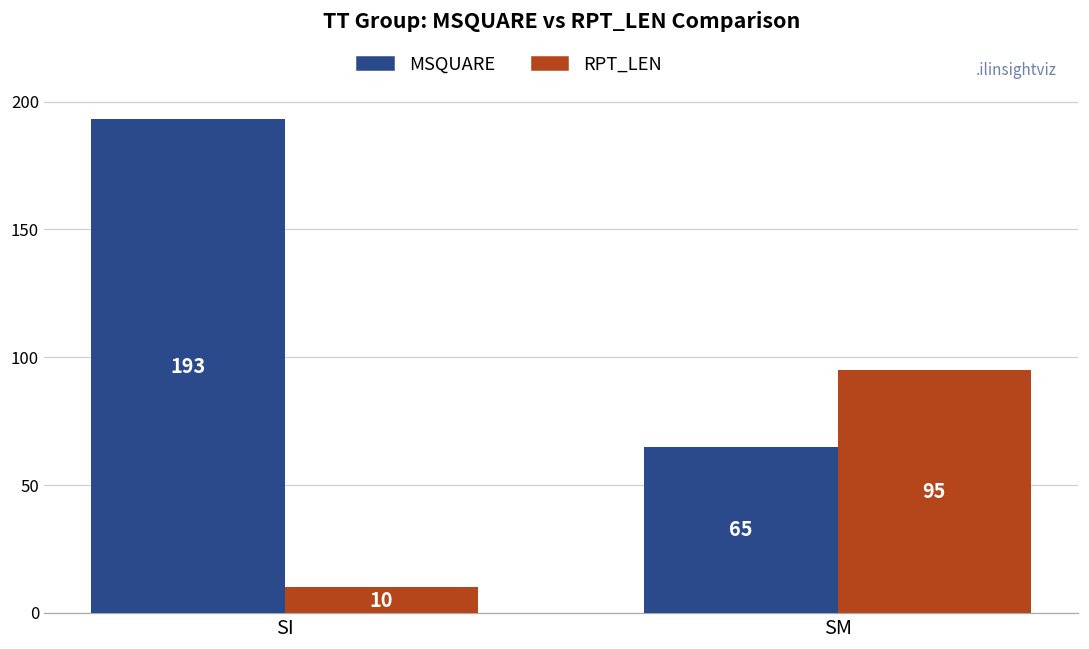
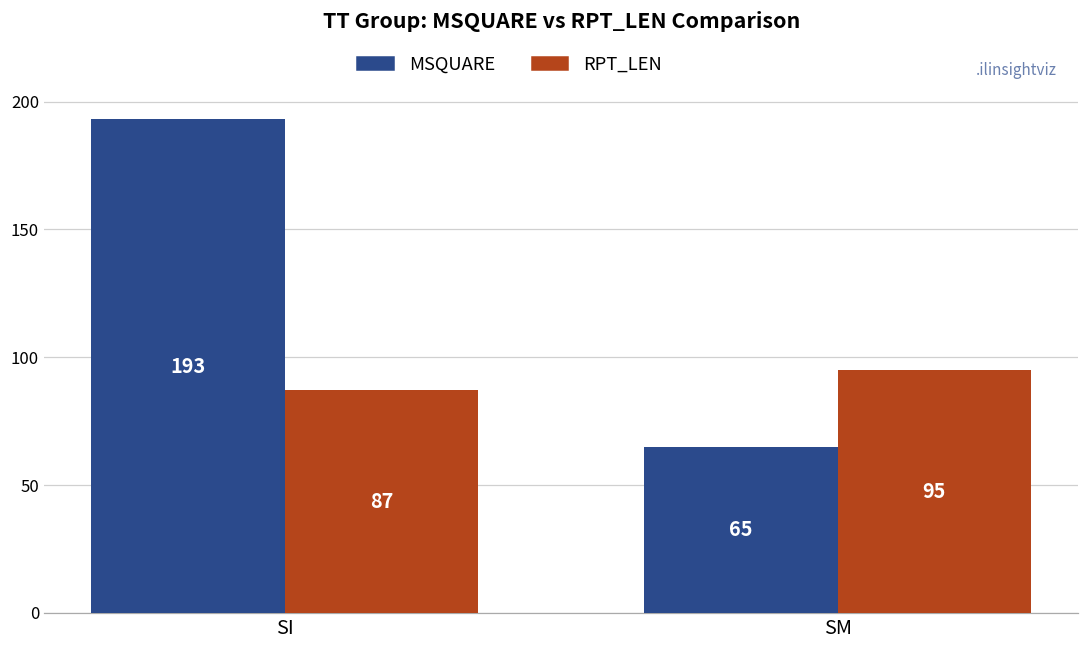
  {
    "MSQUARE": {
      "SI": 193,
      "SM": 65
    },
    "RPT_LEN": {
-     "SI": 10,
+     "SI": 87,
      "SM": 95
    }
  }
